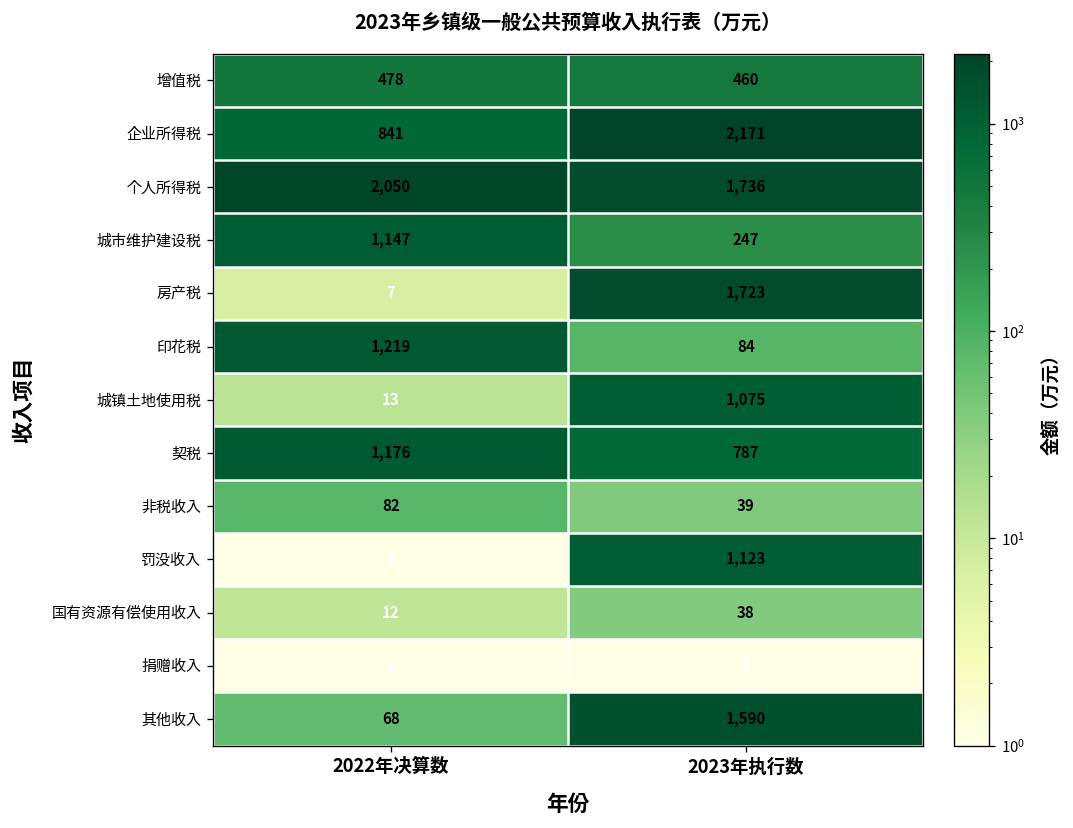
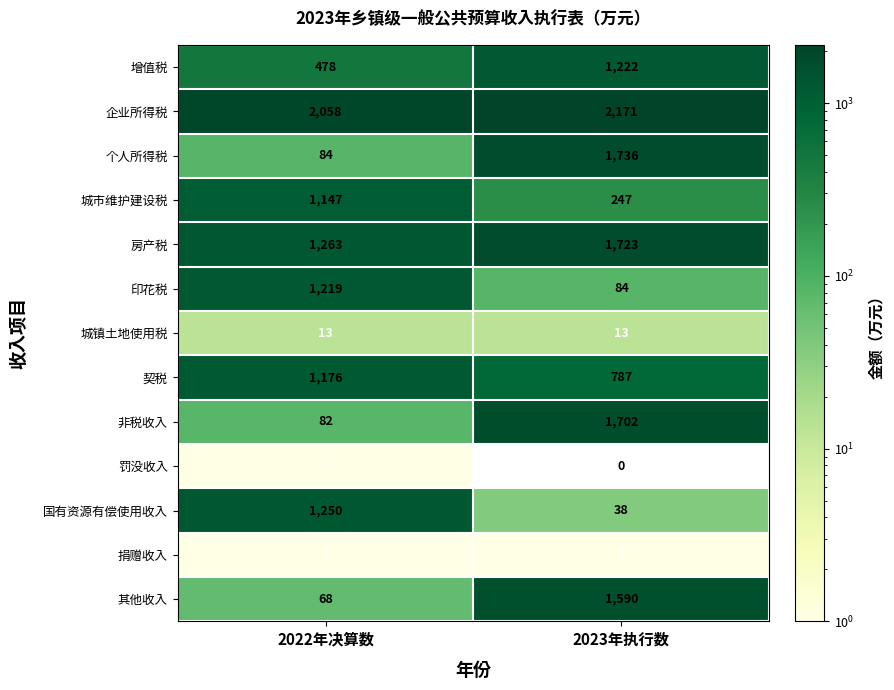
  {
    "增值税": {
      "2022年决算数": "478",
-     "2023年执行数": "460"
+     "2023年执行数": "1,222"
    },
    "企业所得税": {
-     "2022年决算数": "841",
+     "2022年决算数": "2,058",
      "2023年执行数": "2,171"
    },
    "个人所得税": {
-     "2022年决算数": "2,050",
+     "2022年决算数": "84",
      "2023年执行数": "1,736"
    },
    "城市维护建设税": {
      "2022年决算数": "1,147",
      "2023年执行数": "247"
    },
    "房产税": {
-     "2022年决算数": "7",
+     "2022年决算数": "1,263",
      "2023年执行数": "1,723"
    },
    "印花税": {
      "2022年决算数": "1,219",
      "2023年执行数": "84"
    },
    "城镇土地使用税": {
      "2022年决算数": "13",
-     "2023年执行数": "1,075"
+     "2023年执行数": "13"
    },
    "契税": {
      "2022年决算数": "1,176",
      "2023年执行数": "787"
    },
    "非税收入": {
      "2022年决算数": "82",
-     "2023年执行数": "39"
+     "2023年执行数": "1,702"
    },
    "罚没收入": {
-     "2023年执行数": "1,123"
+     "2023年执行数": "0"
    },
    "国有资源有偿使用收入": {
-     "2022年决算数": "12",
+     "2022年决算数": "1,250",
      "2023年执行数": "38"
    },
    "其他收入": {
      "2022年决算数": "68",
      "2023年执行数": "1,590"
    }
  }
